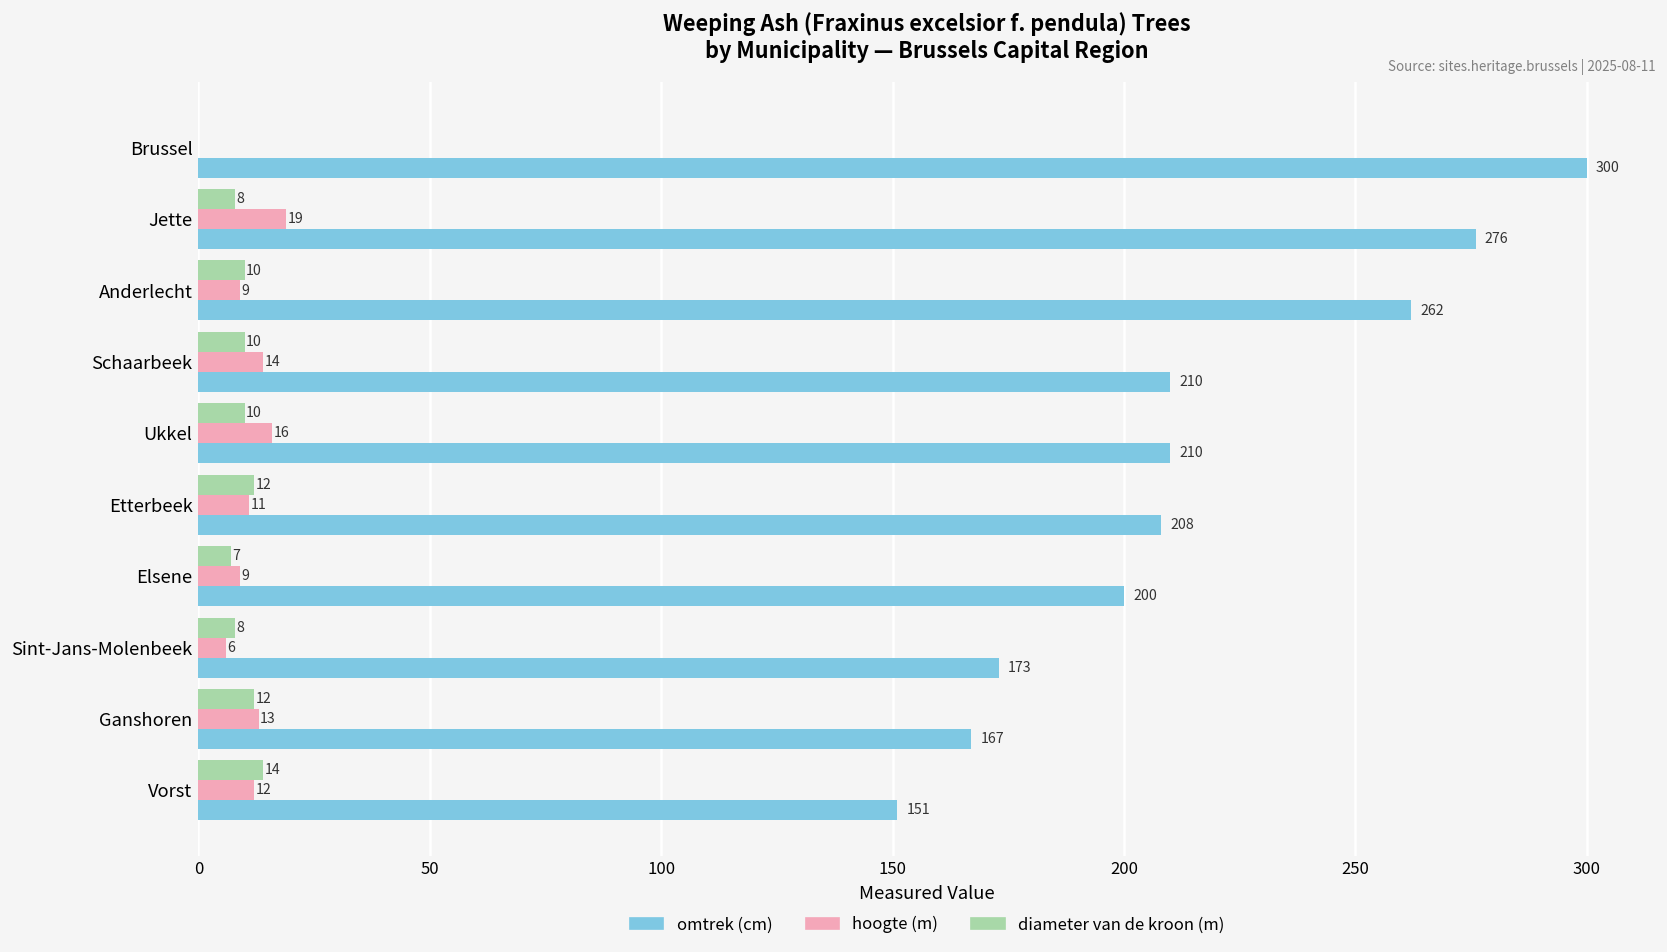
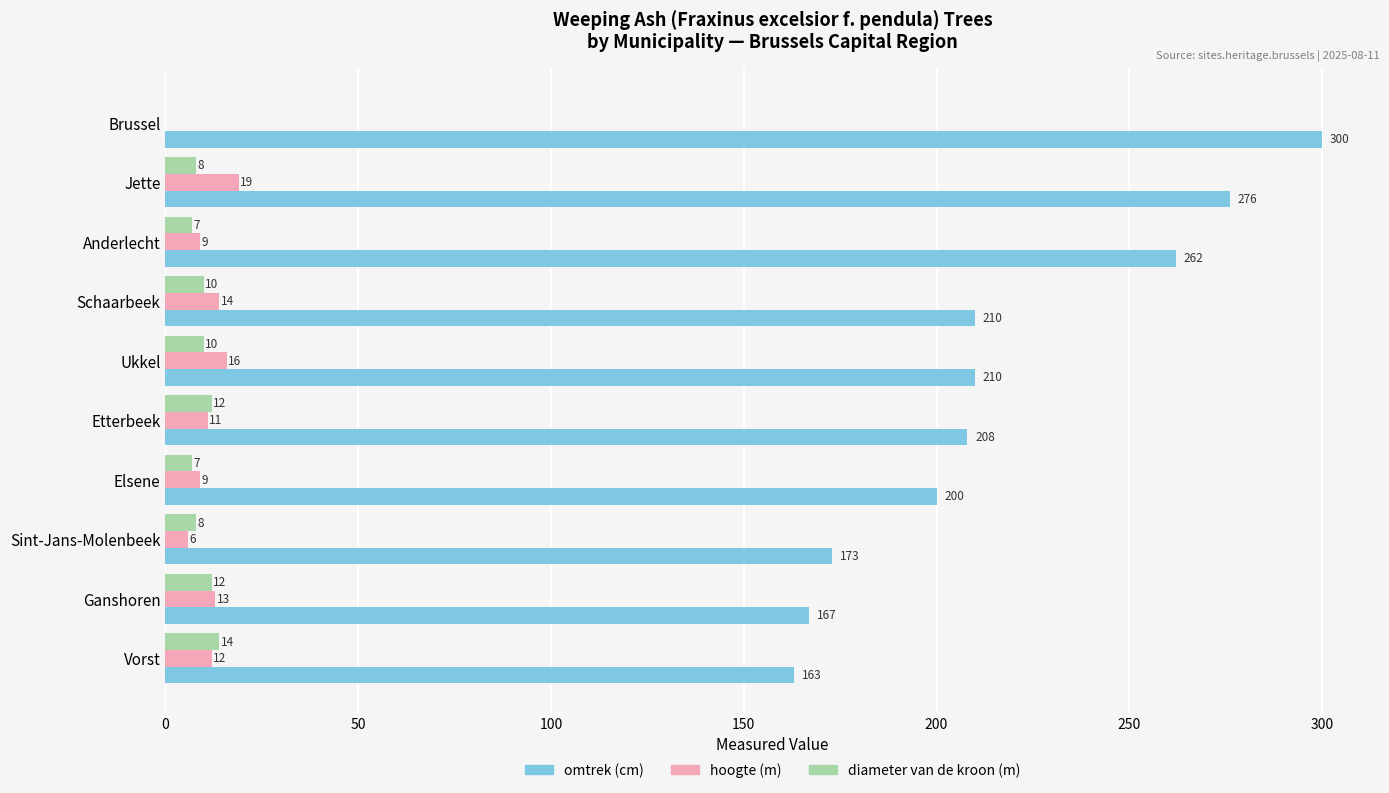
  {
    "omtrek (cm)": {
      "Brussel": 300,
      "Jette": 276,
      "Anderlecht": 262,
      "Schaarbeek": 210,
      "Ukkel": 210,
      "Etterbeek": 208,
      "Elsene": 200,
      "Sint-Jans-Molenbeek": 173,
      "Ganshoren": 167,
-     "Vorst": 151
+     "Vorst": 163
    },
    "hoogte (m)": {
      "Jette": 19,
      "Anderlecht": 9,
      "Schaarbeek": 14,
      "Ukkel": 16,
      "Etterbeek": 11,
      "Elsene": 9,
      "Sint-Jans-Molenbeek": 6,
      "Ganshoren": 13,
      "Vorst": 12
    },
    "diameter van de kroon (m)": {
      "Jette": 8,
-     "Anderlecht": 10,
+     "Anderlecht": 7,
      "Schaarbeek": 10,
      "Ukkel": 10,
      "Etterbeek": 12,
      "Elsene": 7,
      "Sint-Jans-Molenbeek": 8,
      "Ganshoren": 12,
      "Vorst": 14
    }
  }
